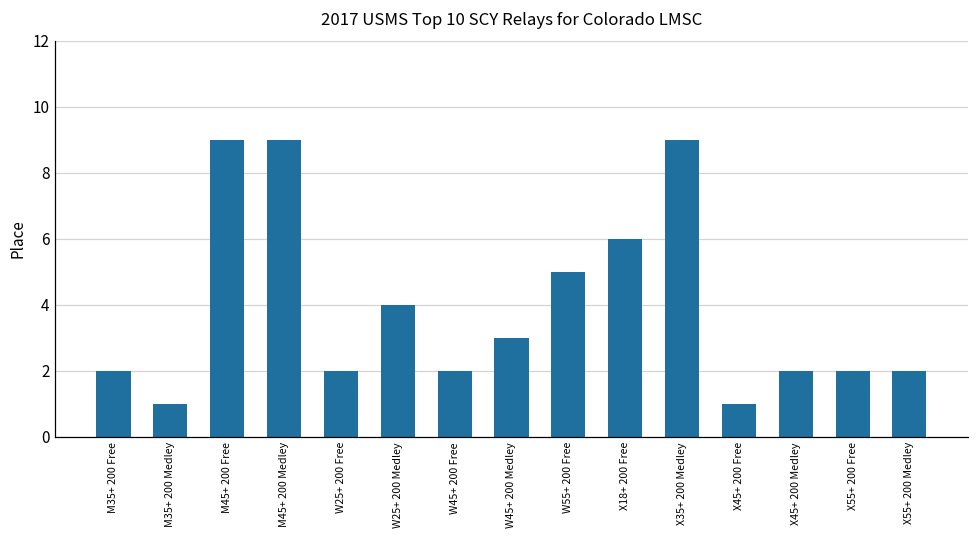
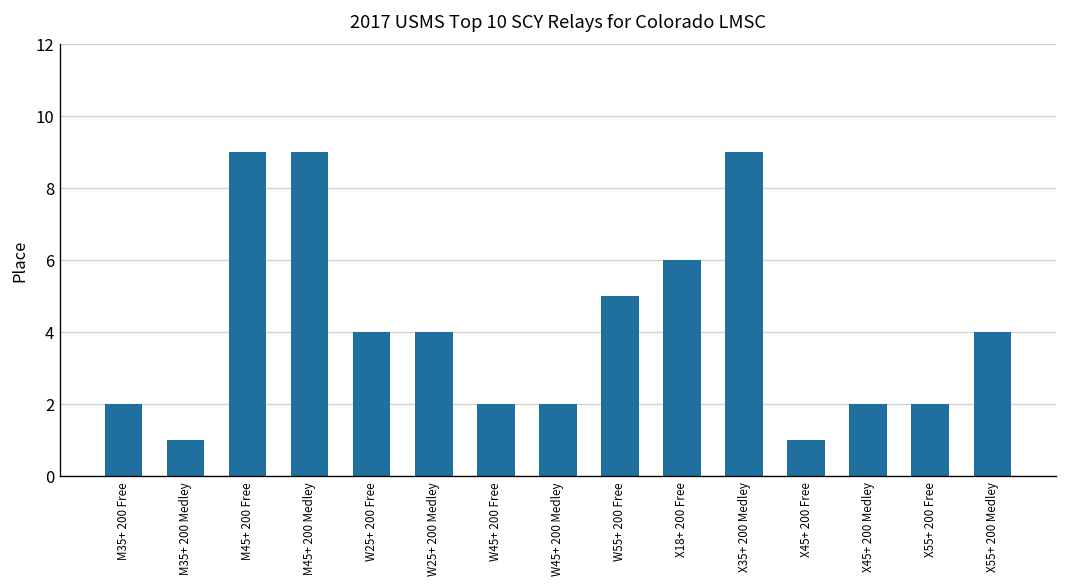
  {
    "M35+ 200 Free": 2,
    "M35+ 200 Medley": 1,
    "M45+ 200 Free": 9,
    "M45+ 200 Medley": 9,
-   "W25+ 200 Free": 2,
+   "W25+ 200 Free": 4,
    "W25+ 200 Medley": 4,
    "W45+ 200 Free": 2,
-   "W45+ 200 Medley": 3,
+   "W45+ 200 Medley": 2,
    "W55+ 200 Free": 5,
    "X18+ 200 Free": 6,
    "X35+ 200 Medley": 9,
    "X45+ 200 Free": 1,
    "X45+ 200 Medley": 2,
    "X55+ 200 Free": 2,
-   "X55+ 200 Medley": 2
+   "X55+ 200 Medley": 4
  }
